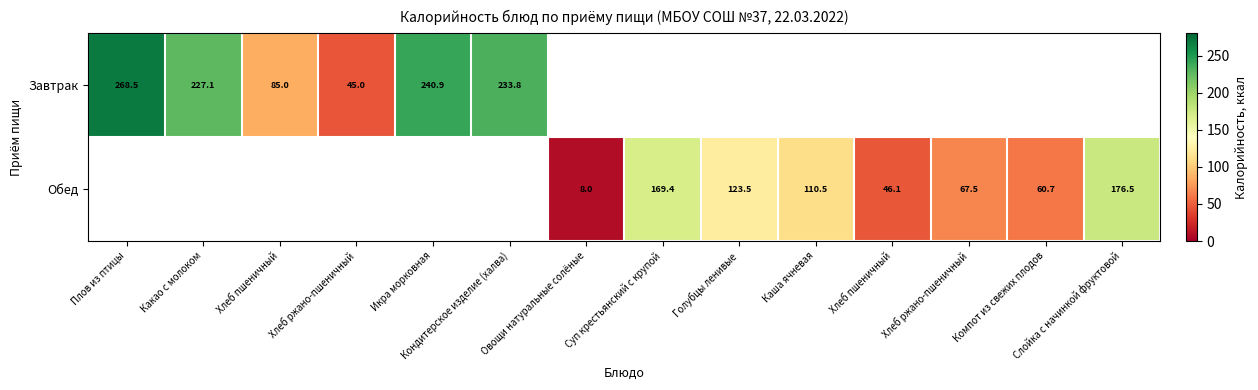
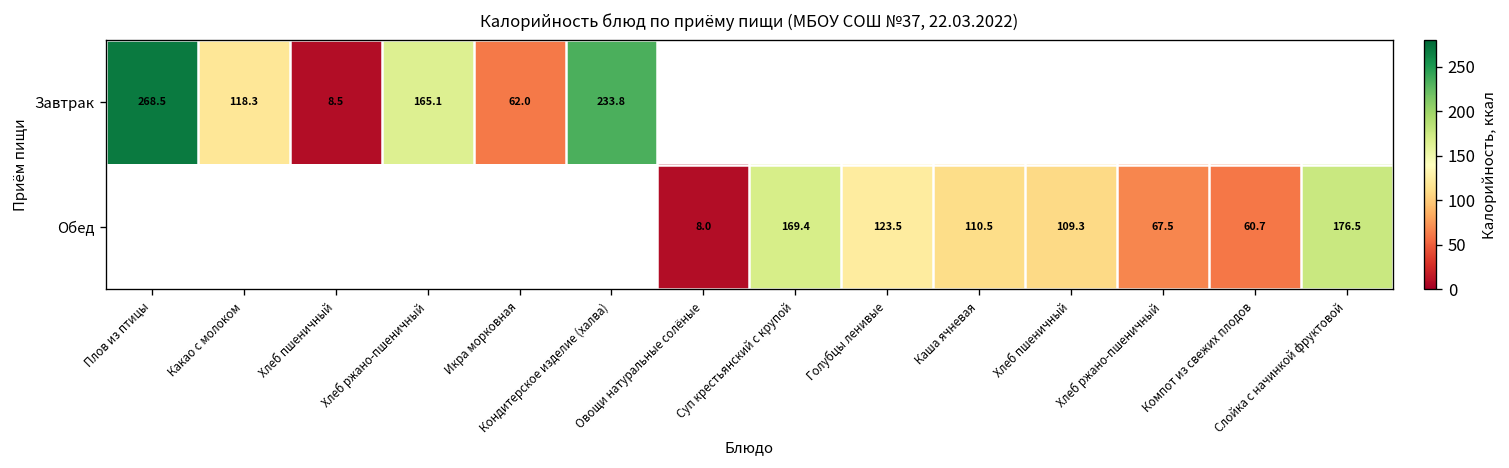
  {
    "Завтрак": {
      "Плов из птицы": 268.5,
-     "Какао с молоком": 227.1,
-     "Хлеб пшеничный": 85.0,
-     "Хлеб ржано-пшеничный": 45.0,
-     "Икра морковная": 240.9,
+     "Какао с молоком": 118.3,
+     "Хлеб пшеничный": 8.5,
+     "Хлеб ржано-пшеничный": 165.1,
+     "Икра морковная": 62.0,
      "Кондитерское изделие (халва)": 233.8
    },
    "Обед": {
      "Овощи натуральные солёные": 8.0,
      "Суп крестьянский с крупой": 169.4,
      "Голубцы ленивые": 123.5,
      "Каша ячневая": 110.5,
-     "Хлеб пшеничный": 46.1,
+     "Хлеб пшеничный": 109.3,
      "Хлеб ржано-пшеничный": 67.5,
      "Компот из свежих плодов": 60.7,
      "Слойка с начинкой фруктовой": 176.5
    }
  }
